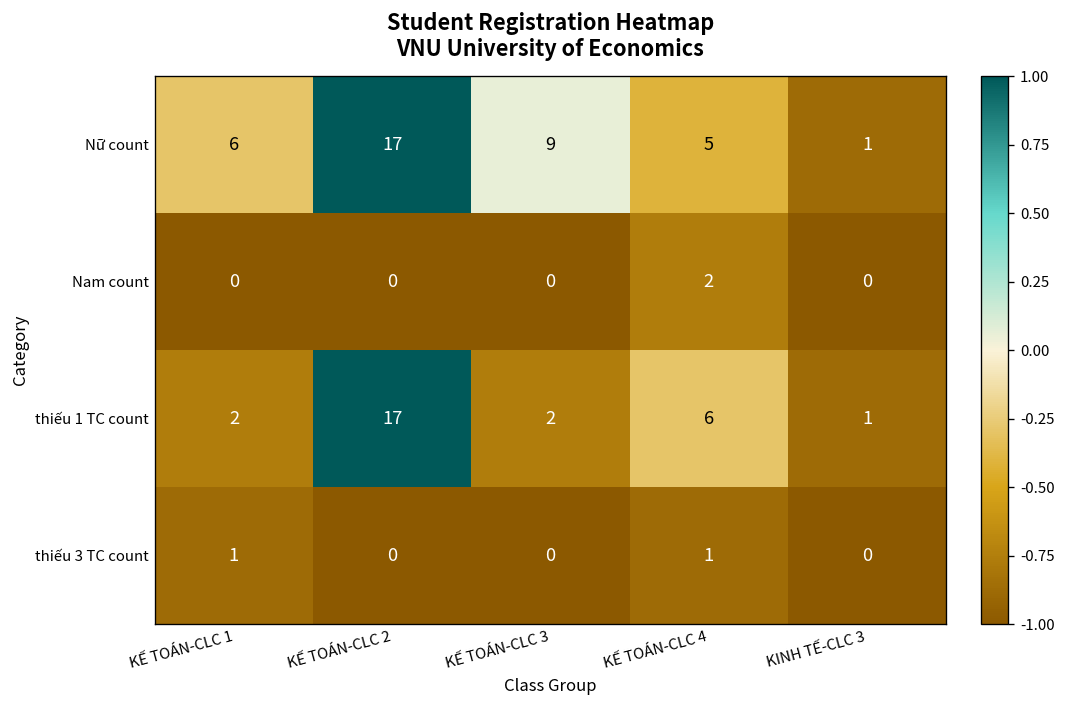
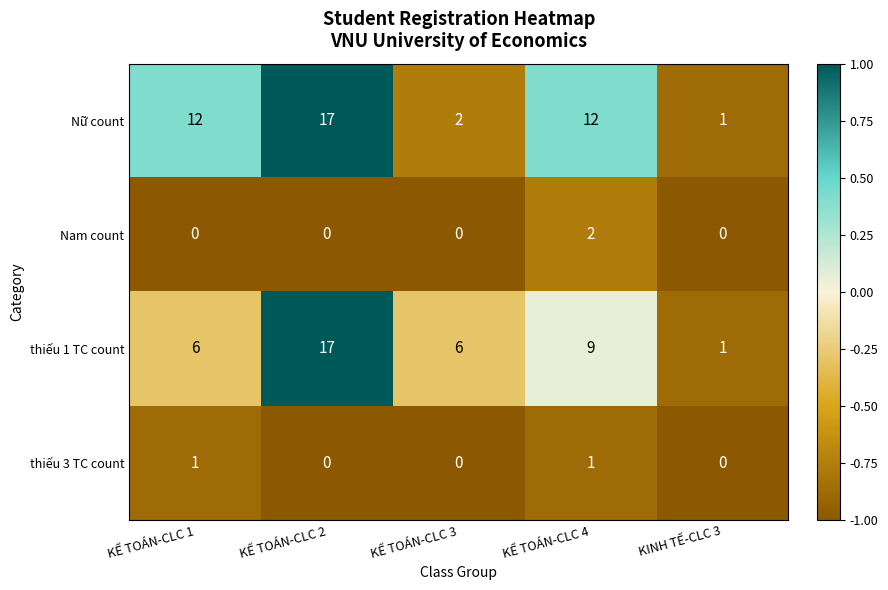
  {
    "Nữ count": {
-     "KẾ TOÁN-CLC 1": 6,
+     "KẾ TOÁN-CLC 1": 12,
      "KẾ TOÁN-CLC 2": 17,
-     "KẾ TOÁN-CLC 3": 9,
-     "KẾ TOÁN-CLC 4": 5,
+     "KẾ TOÁN-CLC 3": 2,
+     "KẾ TOÁN-CLC 4": 12,
      "KINH TẾ-CLC 3": 1
    },
    "Nam count": {
      "KẾ TOÁN-CLC 1": 0,
      "KẾ TOÁN-CLC 2": 0,
      "KẾ TOÁN-CLC 3": 0,
      "KẾ TOÁN-CLC 4": 2,
      "KINH TẾ-CLC 3": 0
    },
    "thiếu 1 TC count": {
-     "KẾ TOÁN-CLC 1": 2,
+     "KẾ TOÁN-CLC 1": 6,
      "KẾ TOÁN-CLC 2": 17,
-     "KẾ TOÁN-CLC 3": 2,
-     "KẾ TOÁN-CLC 4": 6,
+     "KẾ TOÁN-CLC 3": 6,
+     "KẾ TOÁN-CLC 4": 9,
      "KINH TẾ-CLC 3": 1
    },
    "thiếu 3 TC count": {
      "KẾ TOÁN-CLC 1": 1,
      "KẾ TOÁN-CLC 2": 0,
      "KẾ TOÁN-CLC 3": 0,
      "KẾ TOÁN-CLC 4": 1,
      "KINH TẾ-CLC 3": 0
    }
  }
